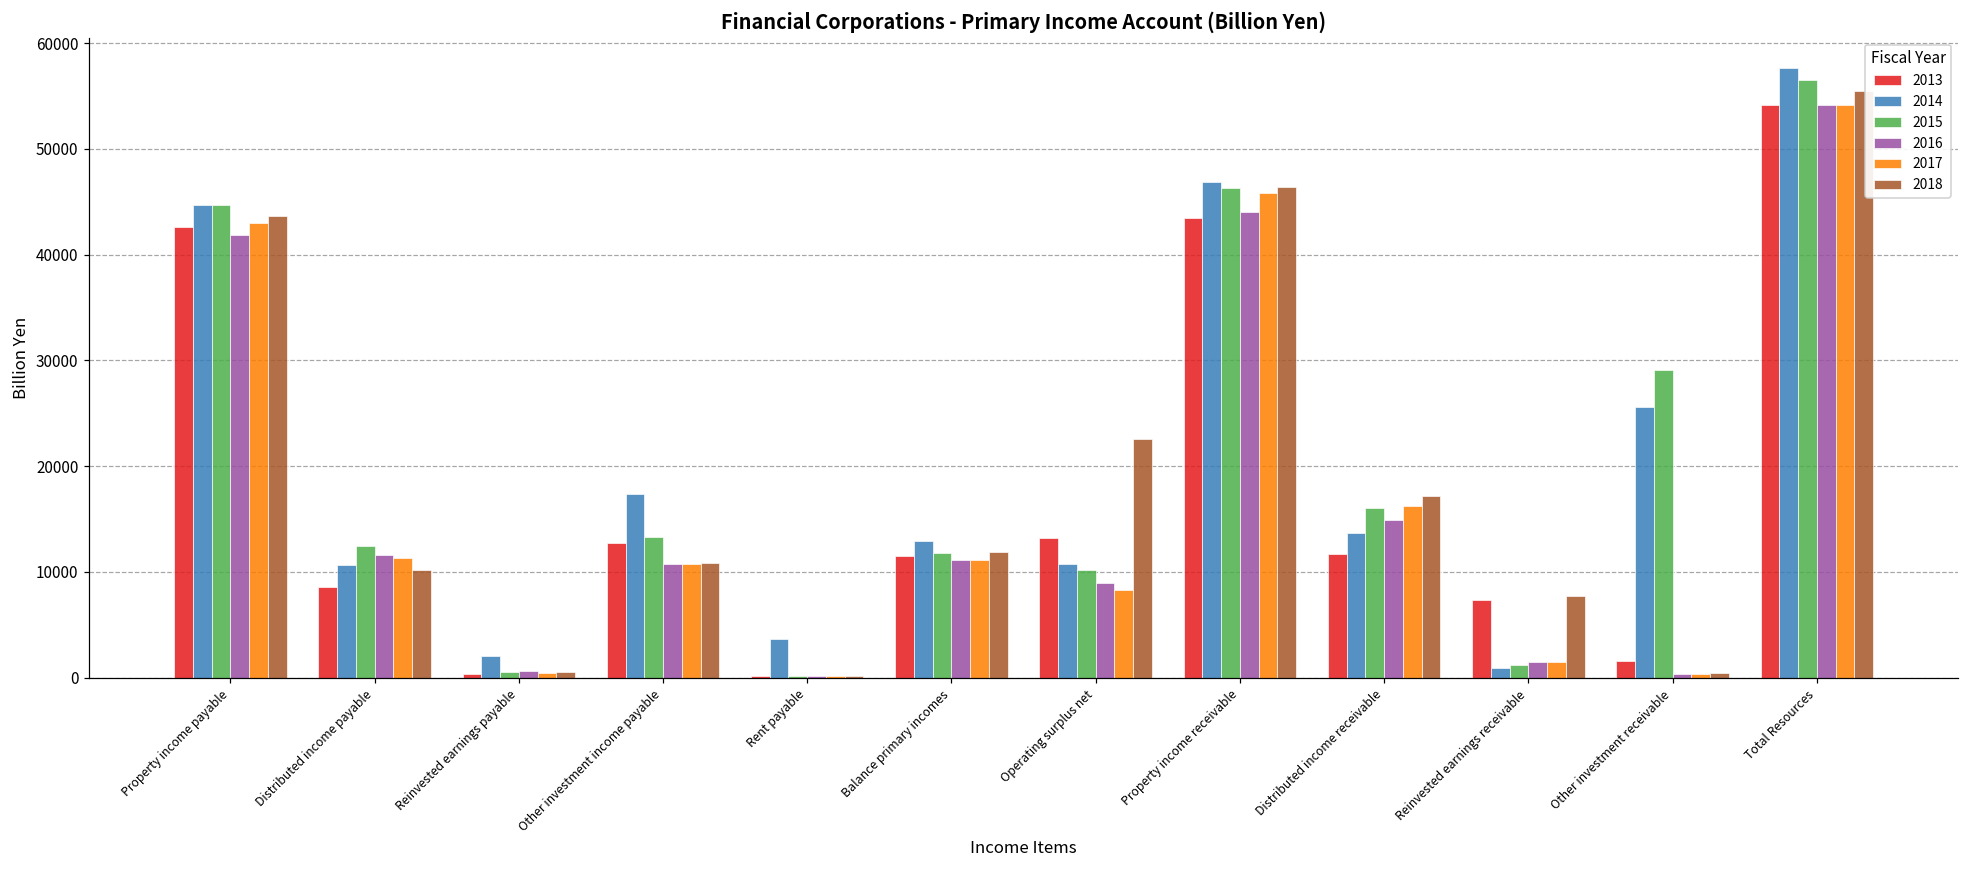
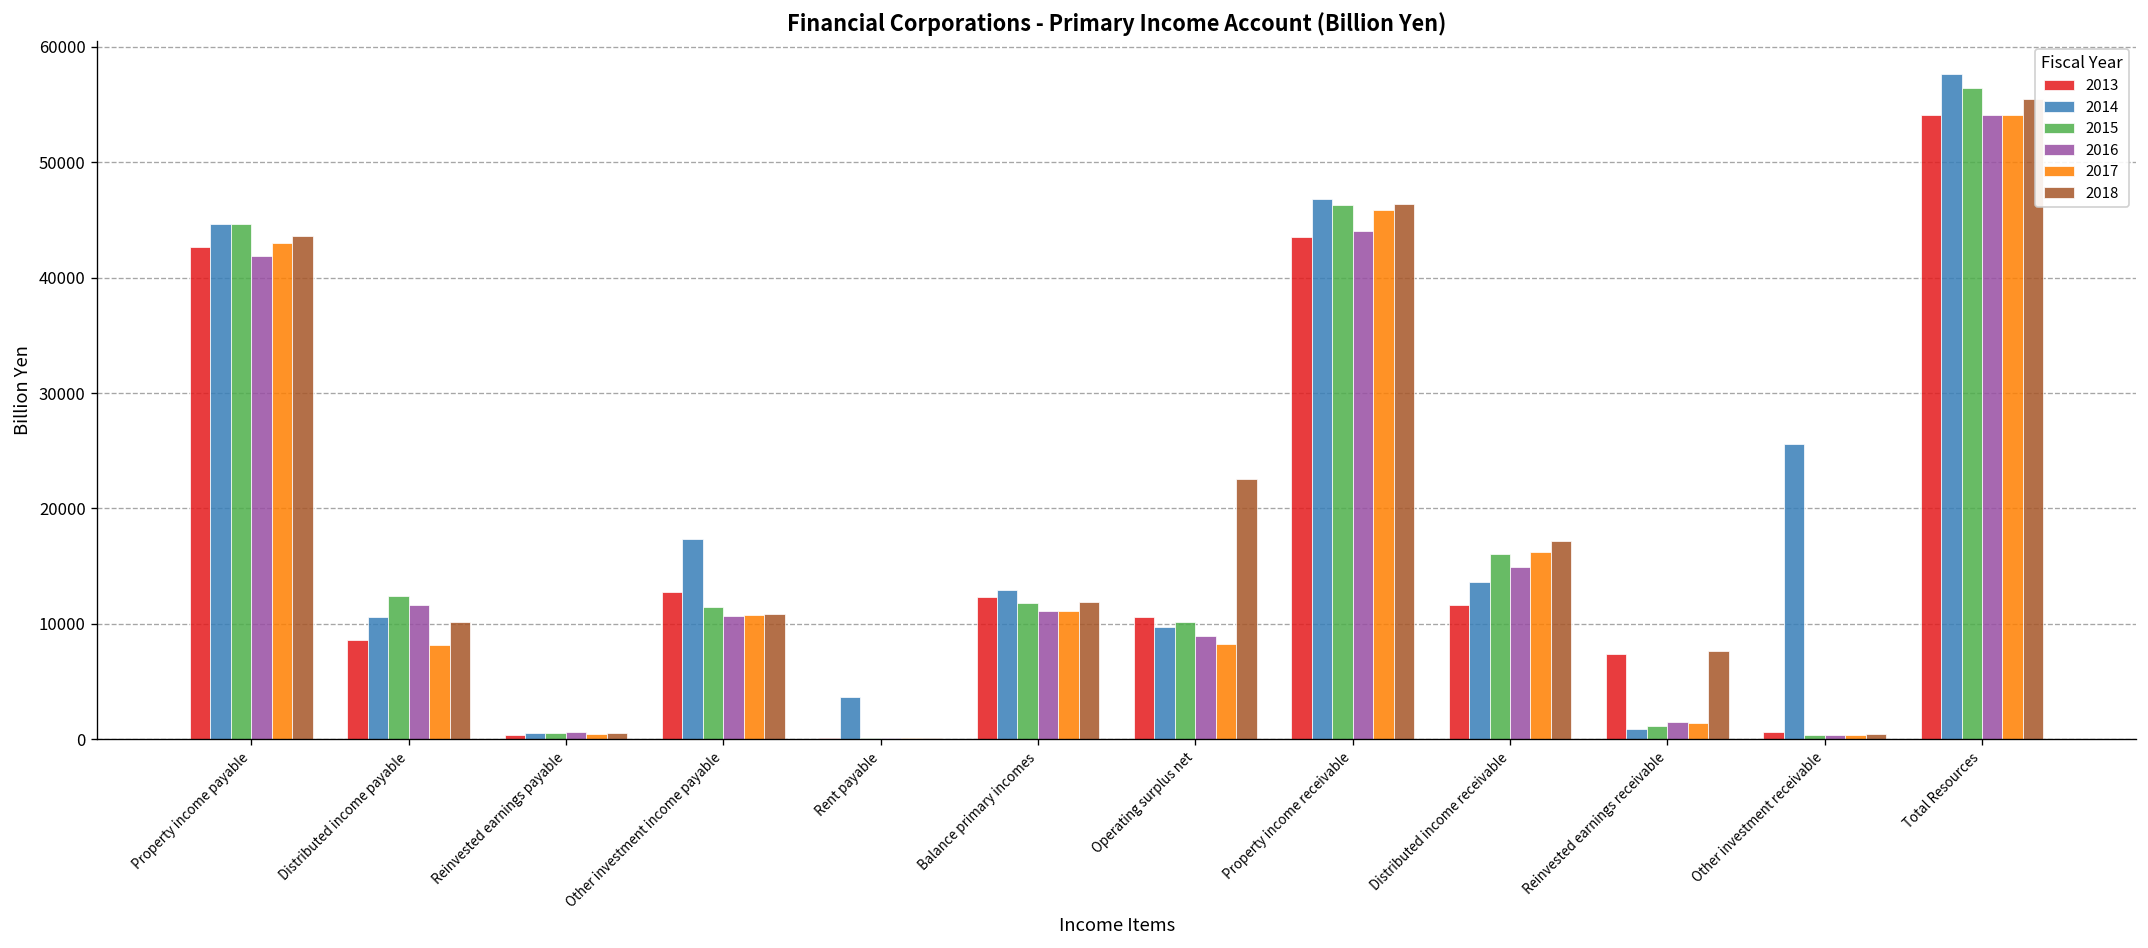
  {
    "2013": {
      "Property income payable": 43000,
      "Distributed income payable": 9000,
      "Reinvested earnings payable": 0,
      "Other investment income payable": 13000,
-     "Balance primary incomes": 11000,
-     "Operating surplus net": 13000,
+     "Balance primary incomes": 12000,
+     "Operating surplus net": 11000,
      "Property income receivable": 43000,
      "Distributed income receivable": 12000,
      "Reinvested earnings receivable": 7000,
-     "Other investment receivable": 2000,
+     "Other investment receivable": 1000,
      "Total Resources": 54000
    },
    "2014": {
      "Property income payable": 45000,
      "Distributed income payable": 11000,
-     "Reinvested earnings payable": 2000,
+     "Reinvested earnings payable": 0,
      "Other investment income payable": 17000,
      "Rent payable": 4000,
      "Balance primary incomes": 13000,
-     "Operating surplus net": 11000,
+     "Operating surplus net": 10000,
      "Property income receivable": 47000,
      "Distributed income receivable": 14000,
      "Reinvested earnings receivable": 1000,
      "Other investment receivable": 26000,
      "Total Resources": 58000
    },
    "2015": {
      "Property income payable": 45000,
      "Distributed income payable": 12000,
      "Reinvested earnings payable": 1000,
-     "Other investment income payable": 13000,
+     "Other investment income payable": 11000,
      "Balance primary incomes": 12000,
      "Operating surplus net": 10000,
      "Property income receivable": 46000,
      "Distributed income receivable": 16000,
      "Reinvested earnings receivable": 1000,
-     "Other investment receivable": 29000,
+     "Other investment receivable": 0,
      "Total Resources": 56000
    },
    "2016": {
      "Property income payable": 42000,
      "Distributed income payable": 12000,
      "Reinvested earnings payable": 1000,
      "Other investment income payable": 11000,
      "Balance primary incomes": 11000,
      "Operating surplus net": 9000,
      "Property income receivable": 44000,
      "Distributed income receivable": 15000,
      "Reinvested earnings receivable": 2000,
      "Other investment receivable": 0,
      "Total Resources": 54000
    },
    "2017": {
      "Property income payable": 43000,
-     "Distributed income payable": 11000,
+     "Distributed income payable": 8000,
      "Reinvested earnings payable": 0,
      "Other investment income payable": 11000,
      "Balance primary incomes": 11000,
      "Operating surplus net": 8000,
      "Property income receivable": 46000,
      "Distributed income receivable": 16000,
      "Reinvested earnings receivable": 1000,
      "Other investment receivable": 0,
      "Total Resources": 54000
    },
    "2018": {
      "Property income payable": 44000,
      "Distributed income payable": 10000,
      "Reinvested earnings payable": 1000,
      "Other investment income payable": 11000,
      "Balance primary incomes": 12000,
      "Operating surplus net": 23000,
      "Property income receivable": 46000,
      "Distributed income receivable": 17000,
      "Reinvested earnings receivable": 8000,
      "Other investment receivable": 0,
      "Total Resources": 55000
    }
  }
